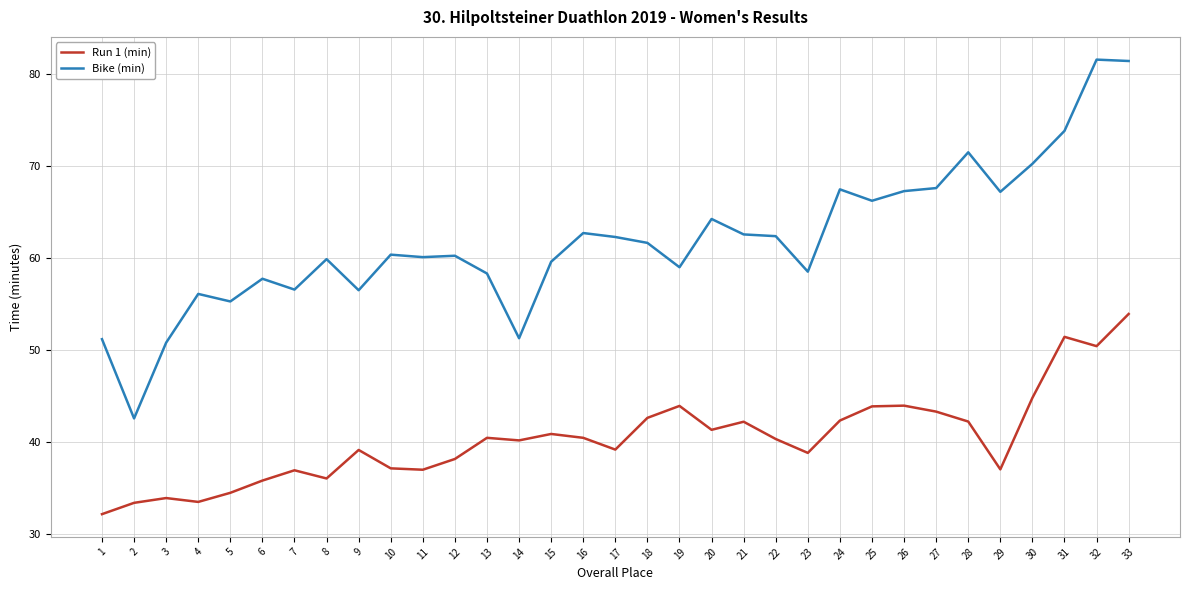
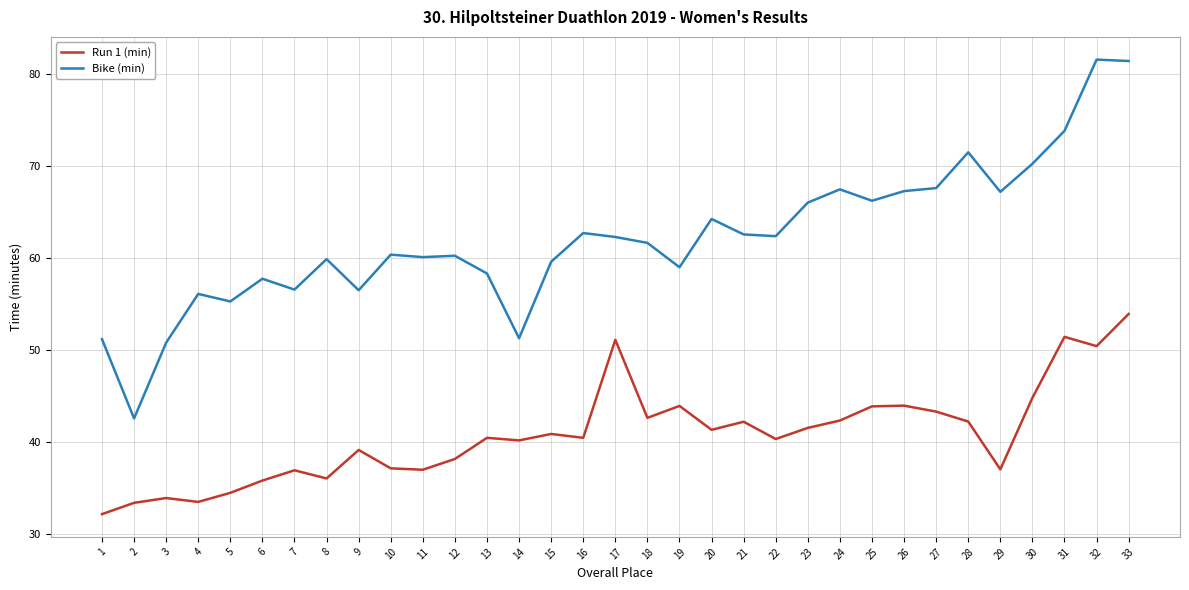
  {
    "Run 1 (min)": {
      "1": 32,
      "2": 33,
      "3": 34,
      "4": 33,
      "5": 34,
      "6": 36,
      "7": 37,
      "8": 36,
      "9": 39,
      "10": 37,
      "11": 37,
      "12": 38,
      "13": 40,
      "14": 40,
      "15": 41,
      "16": 40,
-     "17": 39,
+     "17": 51,
      "18": 43,
      "19": 44,
      "20": 41,
      "21": 42,
      "22": 40,
-     "23": 39,
+     "23": 42,
      "24": 42,
      "25": 44,
      "26": 44,
      "27": 43,
      "28": 42,
      "29": 37,
      "30": 45,
      "31": 51,
      "32": 50,
      "33": 54
    },
    "Bike (min)": {
      "1": 51,
      "2": 43,
      "3": 51,
      "4": 56,
      "5": 55,
      "6": 58,
      "7": 57,
      "8": 60,
      "9": 57,
      "10": 60,
      "11": 60,
      "12": 60,
      "13": 58,
      "14": 51,
      "15": 60,
      "16": 63,
      "17": 62,
      "18": 62,
      "19": 59,
      "20": 64,
      "21": 63,
      "22": 62,
-     "23": 59,
+     "23": 66,
      "24": 67,
      "25": 66,
      "26": 67,
      "27": 68,
      "28": 72,
      "29": 67,
      "30": 70,
      "31": 74,
      "32": 82,
      "33": 81
    }
  }
